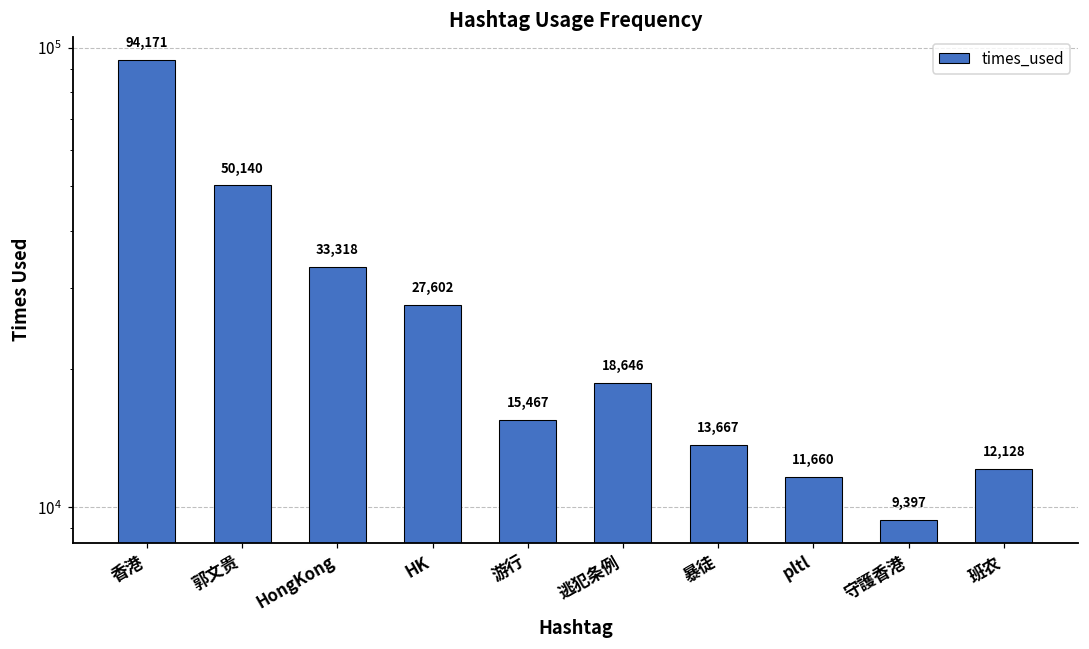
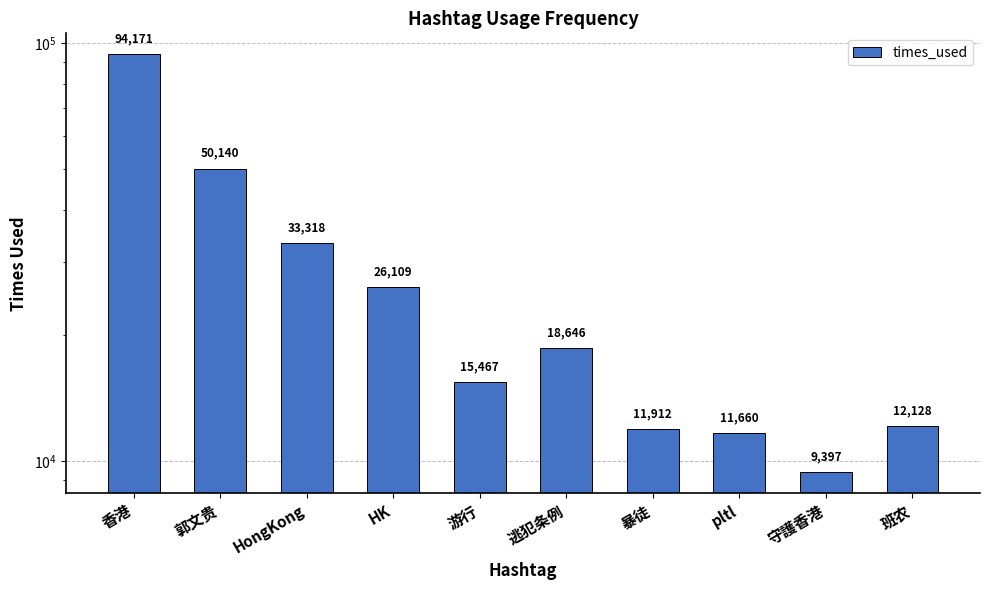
  {
    "香港": "94,171",
    "郭文贵": "50,140",
    "HongKong": "33,318",
-   "HK": "27,602",
+   "HK": "26,109",
    "游行": "15,467",
    "逃犯条例": "18,646",
-   "暴徒": "13,667",
+   "暴徒": "11,912",
    "pltl": "11,660",
    "守護香港": "9,397",
    "班农": "12,128"
  }
